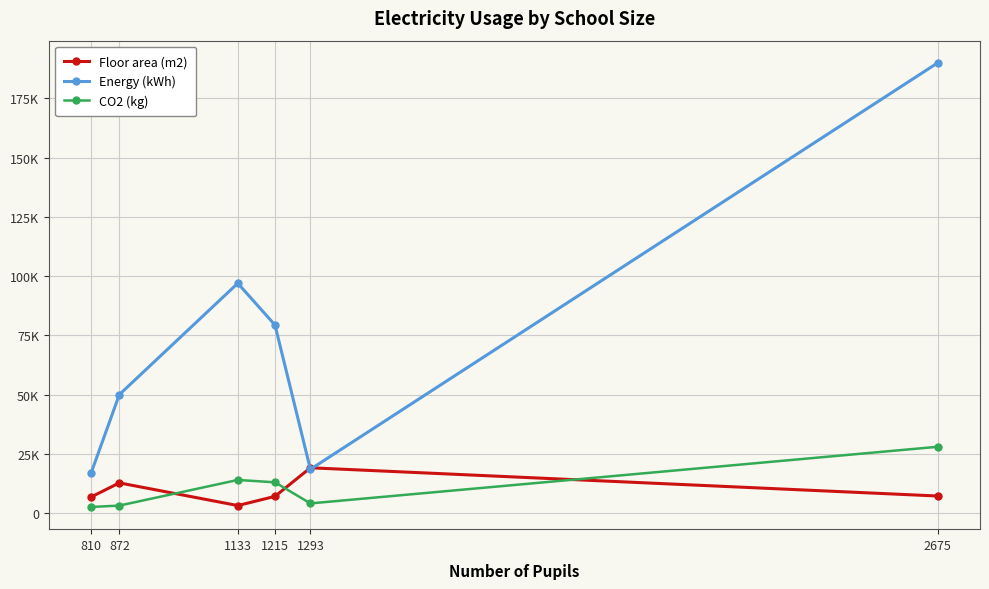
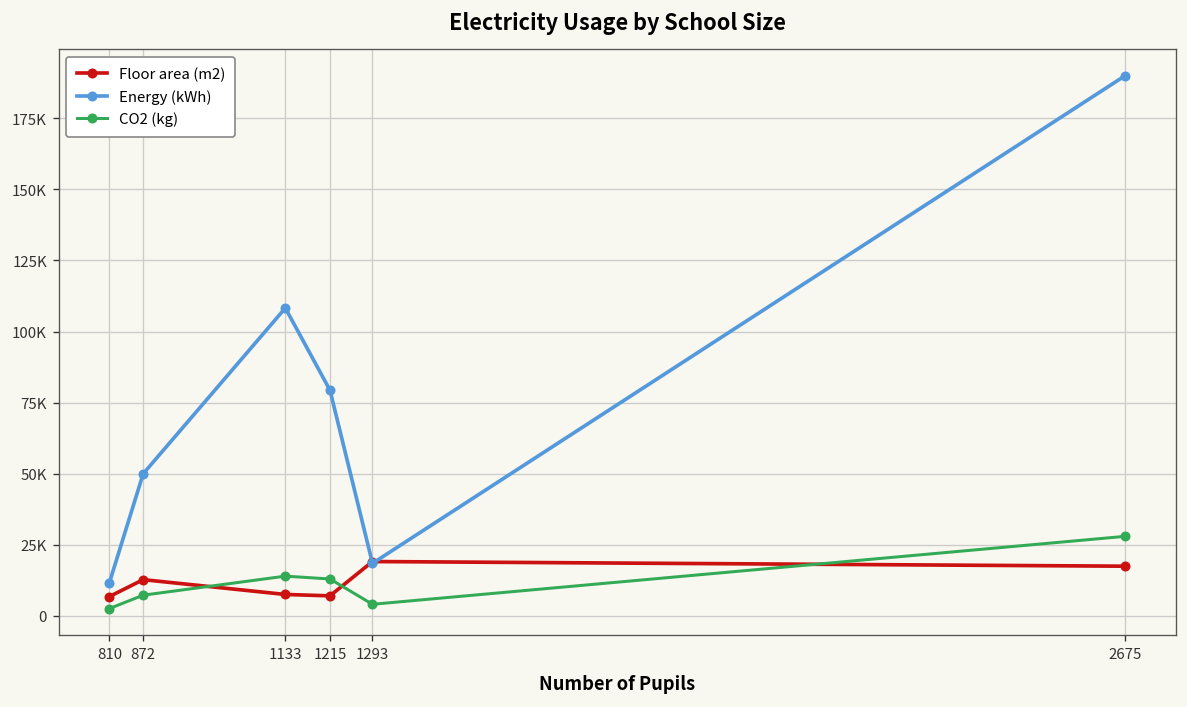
  {
    "Floor area (m2)": {
      "810": 7000,
      "872": 13000,
-     "1133": 3000,
+     "1133": 8000,
      "1215": 7000,
-     "2675": 7000
+     "2675": 17000
    },
    "Energy (kWh)": {
-     "810": 17000,
+     "810": 12000,
      "872": 50000,
-     "1133": 97000,
+     "1133": 108000,
      "1215": 79000,
      "2675": 190000
    },
    "CO2 (kg)": {
      "810": 3000,
-     "872": 3000,
+     "872": 7000,
      "1133": 14000,
      "1215": 13000,
      "1293": 4000,
      "2675": 28000
    }
  }
